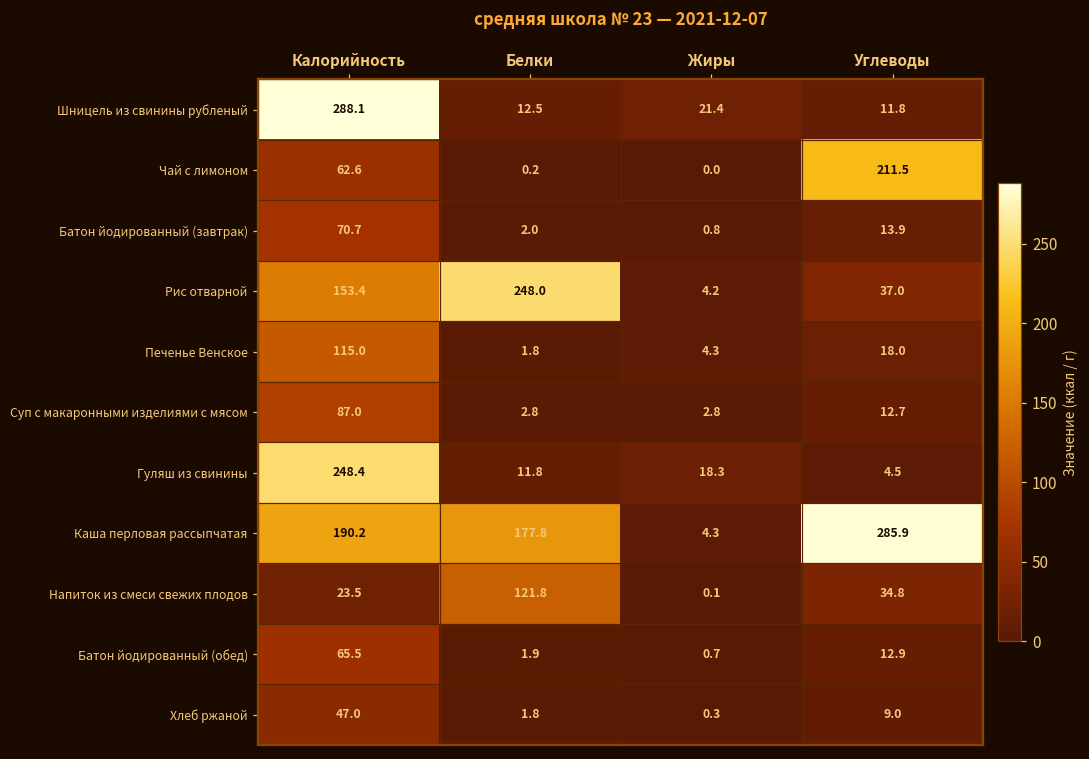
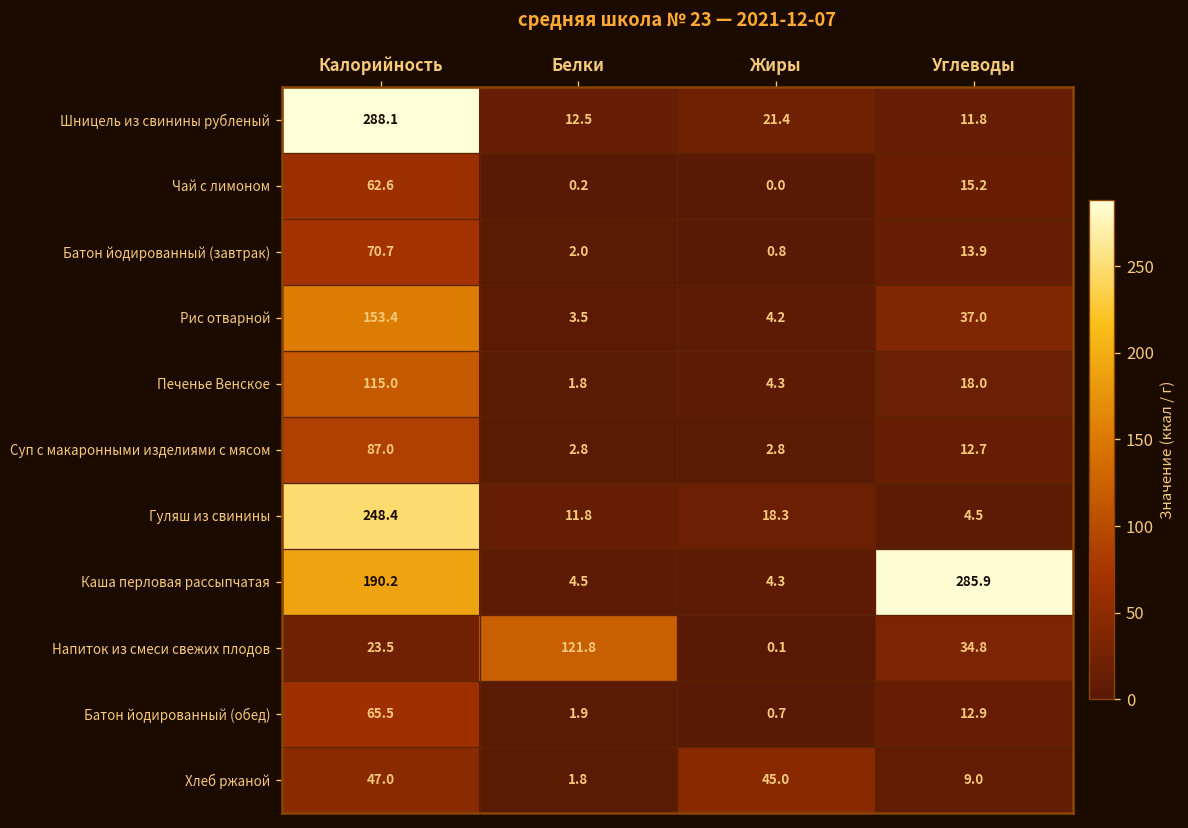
  {
    "Шницель из свинины рубленый": {
      "Калорийность": 288.1,
      "Белки": 12.5,
      "Жиры": 21.4,
      "Углеводы": 11.8
    },
    "Чай с лимоном": {
      "Калорийность": 62.6,
      "Белки": 0.2,
      "Жиры": 0.0,
-     "Углеводы": 211.5
+     "Углеводы": 15.2
    },
    "Батон йодированный (завтрак)": {
      "Калорийность": 70.7,
      "Белки": 2.0,
      "Жиры": 0.8,
      "Углеводы": 13.9
    },
    "Рис отварной": {
      "Калорийность": 153.4,
-     "Белки": 248.0,
+     "Белки": 3.5,
      "Жиры": 4.2,
      "Углеводы": 37.0
    },
    "Печенье Венское": {
      "Калорийность": 115.0,
      "Белки": 1.8,
      "Жиры": 4.3,
      "Углеводы": 18.0
    },
    "Суп с макаронными изделиями с мясом": {
      "Калорийность": 87.0,
      "Белки": 2.8,
      "Жиры": 2.8,
      "Углеводы": 12.7
    },
    "Гуляш из свинины": {
      "Калорийность": 248.4,
      "Белки": 11.8,
      "Жиры": 18.3,
      "Углеводы": 4.5
    },
    "Каша перловая рассыпчатая": {
      "Калорийность": 190.2,
-     "Белки": 177.8,
+     "Белки": 4.5,
      "Жиры": 4.3,
      "Углеводы": 285.9
    },
    "Напиток из смеси свежих плодов": {
      "Калорийность": 23.5,
      "Белки": 121.8,
      "Жиры": 0.1,
      "Углеводы": 34.8
    },
    "Батон йодированный (обед)": {
      "Калорийность": 65.5,
      "Белки": 1.9,
      "Жиры": 0.7,
      "Углеводы": 12.9
    },
    "Хлеб ржаной": {
      "Калорийность": 47.0,
      "Белки": 1.8,
-     "Жиры": 0.3,
+     "Жиры": 45.0,
      "Углеводы": 9.0
    }
  }
